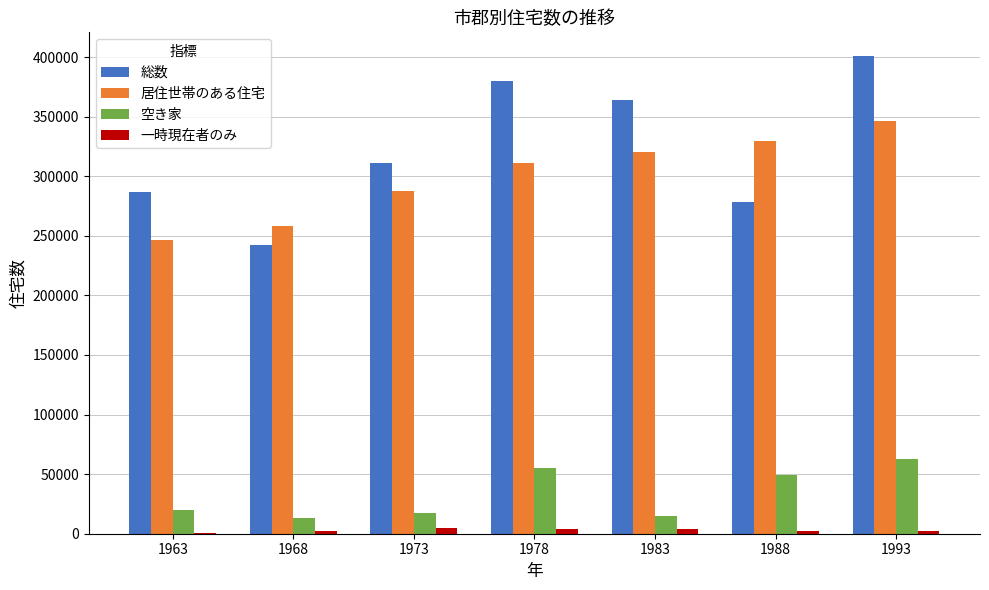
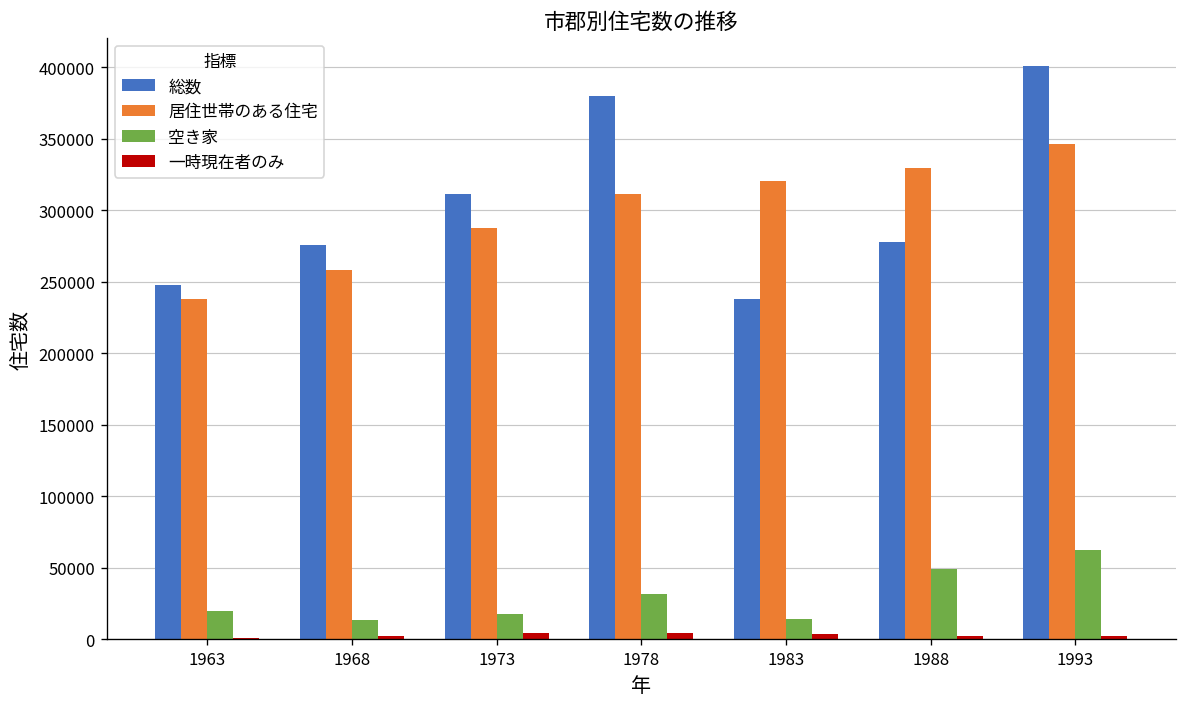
  {
    "総数": {
-     "1963": 287000,
-     "1968": 242000,
+     "1963": 248000,
+     "1968": 276000,
      "1973": 311000,
      "1978": 380000,
-     "1983": 364000,
+     "1983": 238000,
      "1988": 278000,
      "1993": 401000
    },
    "居住世帯のある住宅": {
-     "1963": 246000,
+     "1963": 238000,
      "1968": 258000,
      "1973": 288000,
      "1978": 311000,
      "1983": 321000,
      "1988": 330000,
      "1993": 347000
    },
    "空き家": {
      "1963": 20000,
      "1968": 14000,
      "1973": 18000,
-     "1978": 55000,
+     "1978": 32000,
      "1983": 15000,
      "1988": 50000,
      "1993": 63000
    },
    "一時現在者のみ": {
      "1968": 2000,
      "1973": 4000,
      "1978": 4000,
      "1983": 4000,
      "1988": 3000,
      "1993": 2000
    }
  }
